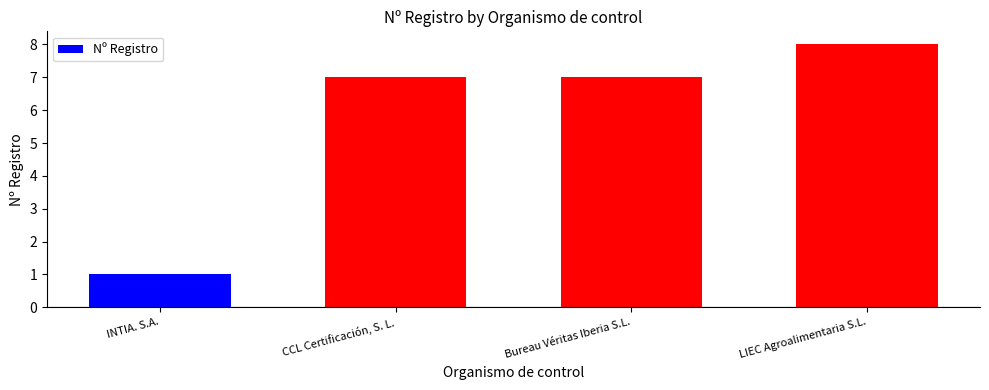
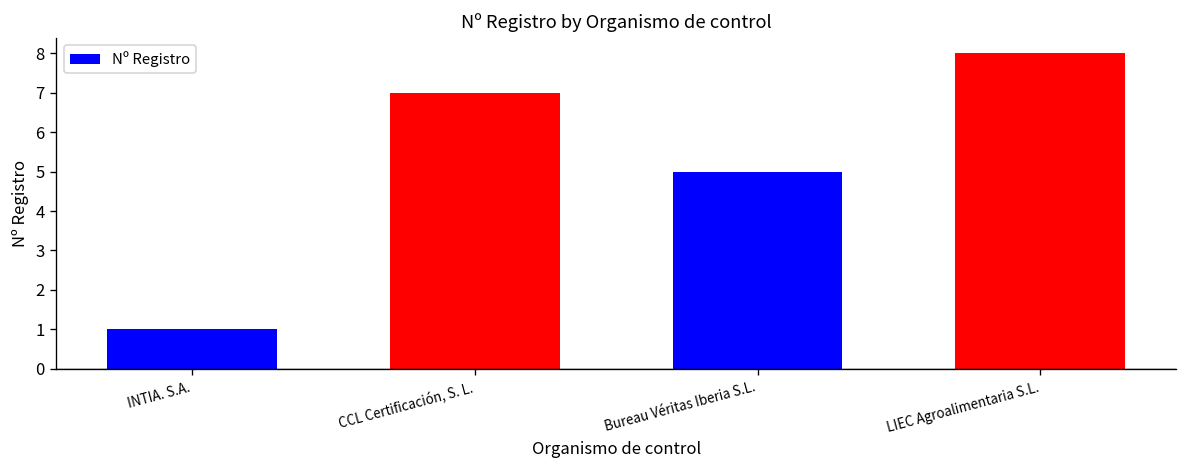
  {
    "INTIA. S.A.": 1,
    "CCL Certificación, S. L.": 7,
-   "Bureau Véritas Iberia S.L.": 7,
+   "Bureau Véritas Iberia S.L.": 5,
    "LIEC Agroalimentaria S.L.": 8
  }
